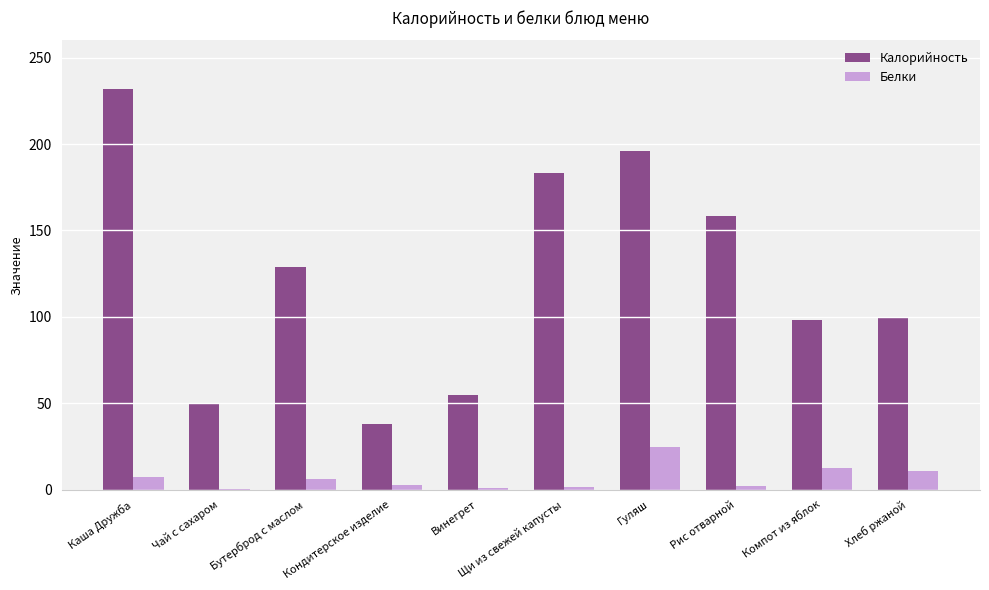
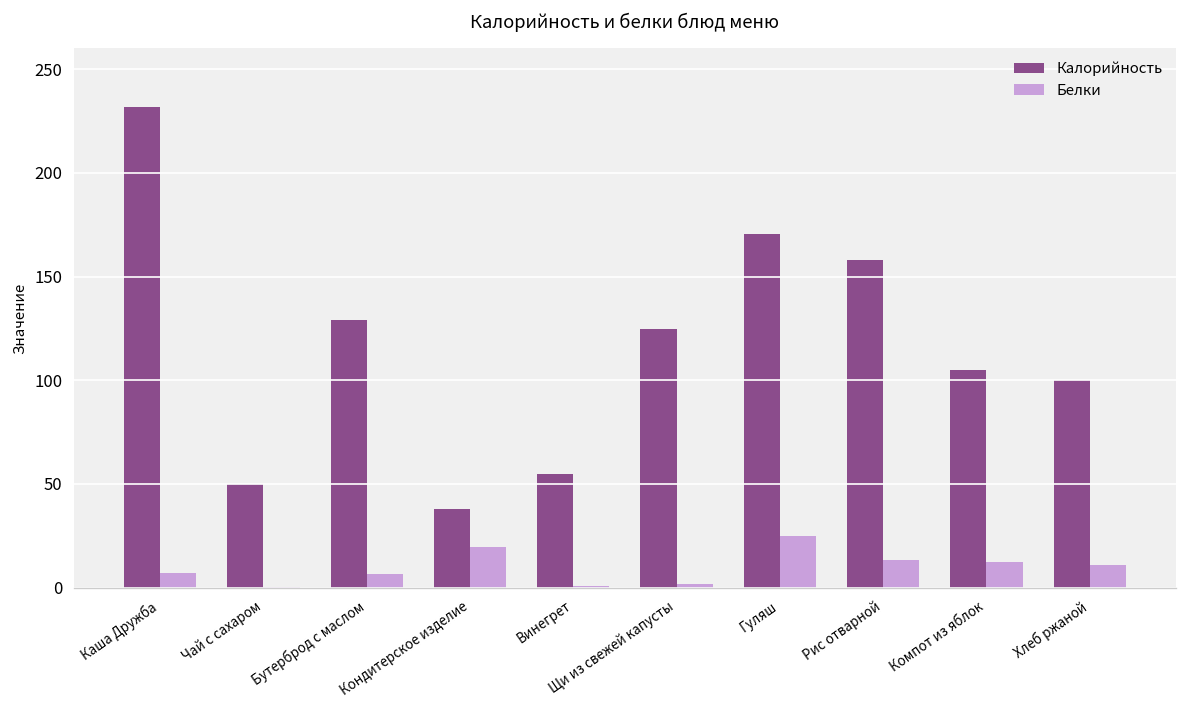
  {
    "Калорийность": {
      "Каша Дружба": 232,
      "Чай с сахаром": 50,
      "Бутерброд с маслом": 129,
      "Кондитерское изделие": 38,
      "Винегрет": 55,
-     "Щи из свежей капусты": 183,
-     "Гуляш": 196,
+     "Щи из свежей капусты": 125,
+     "Гуляш": 170,
      "Рис отварной": 158,
-     "Компот из яблок": 98,
+     "Компот из яблок": 105,
      "Хлеб ржаной": 100
    },
    "Белки": {
      "Каша Дружба": 7,
      "Бутерброд с маслом": 6,
-     "Кондитерское изделие": 3,
+     "Кондитерское изделие": 20,
      "Щи из свежей капусты": 2,
      "Гуляш": 25,
-     "Рис отварной": 2,
+     "Рис отварной": 13,
      "Компот из яблок": 12,
      "Хлеб ржаной": 11
    }
  }
